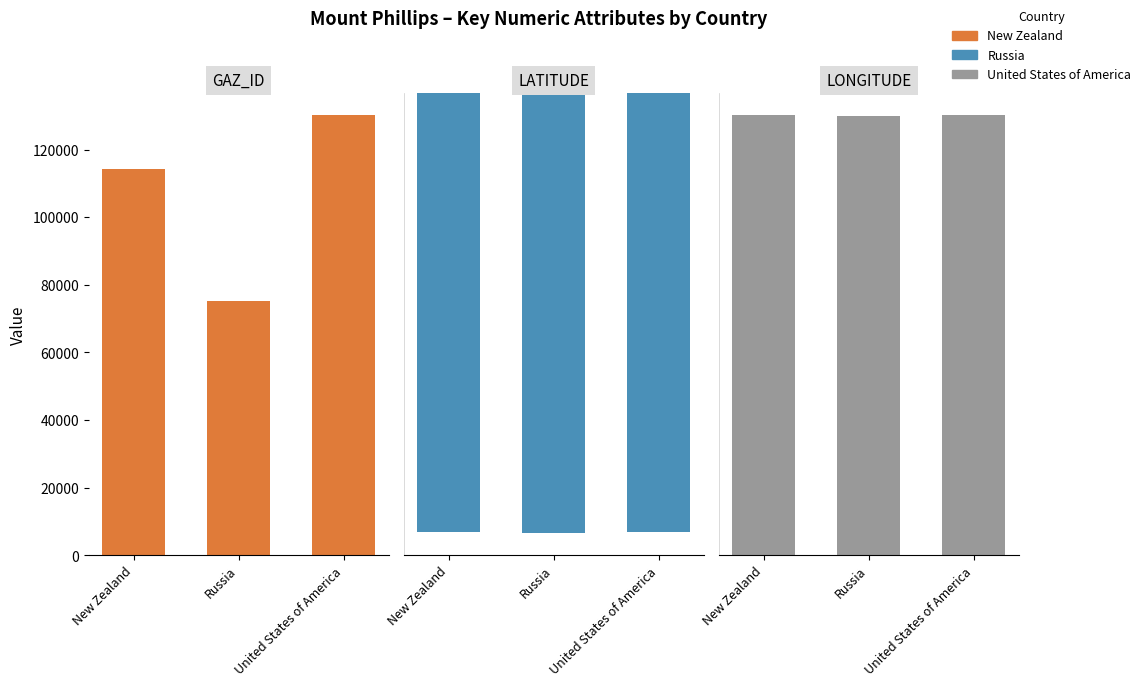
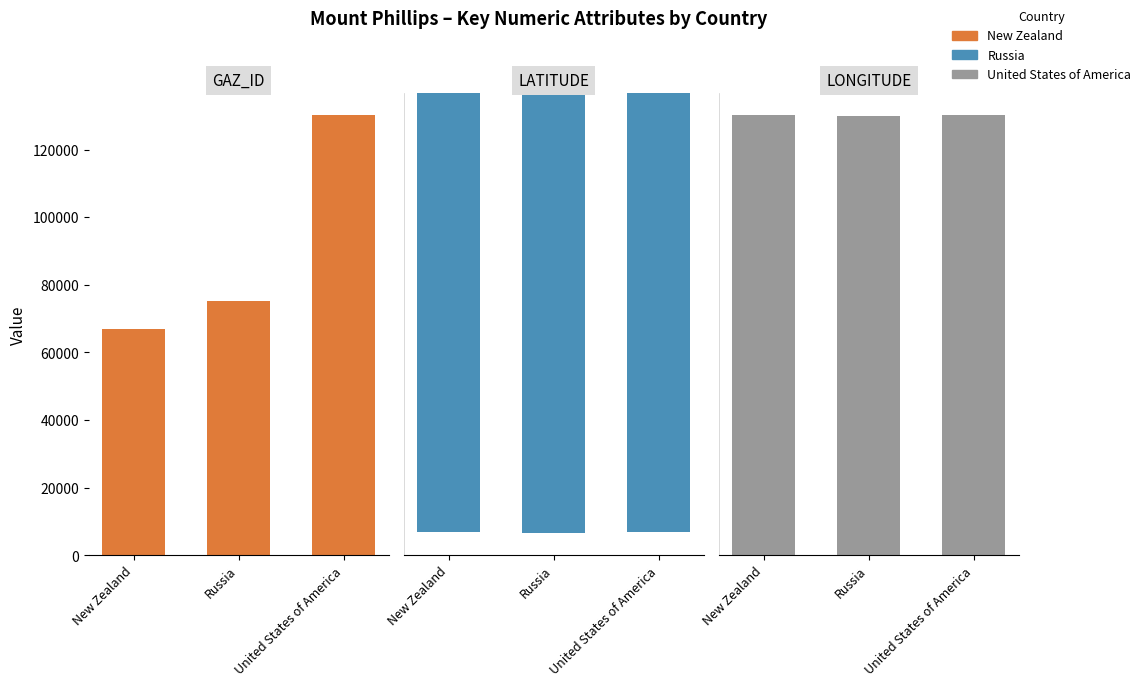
  {
    "GAZ_ID": {
-     "New Zealand": 114000,
+     "New Zealand": 67000,
      "Russia": 75000,
      "United States of America": 130000
    }
  }
